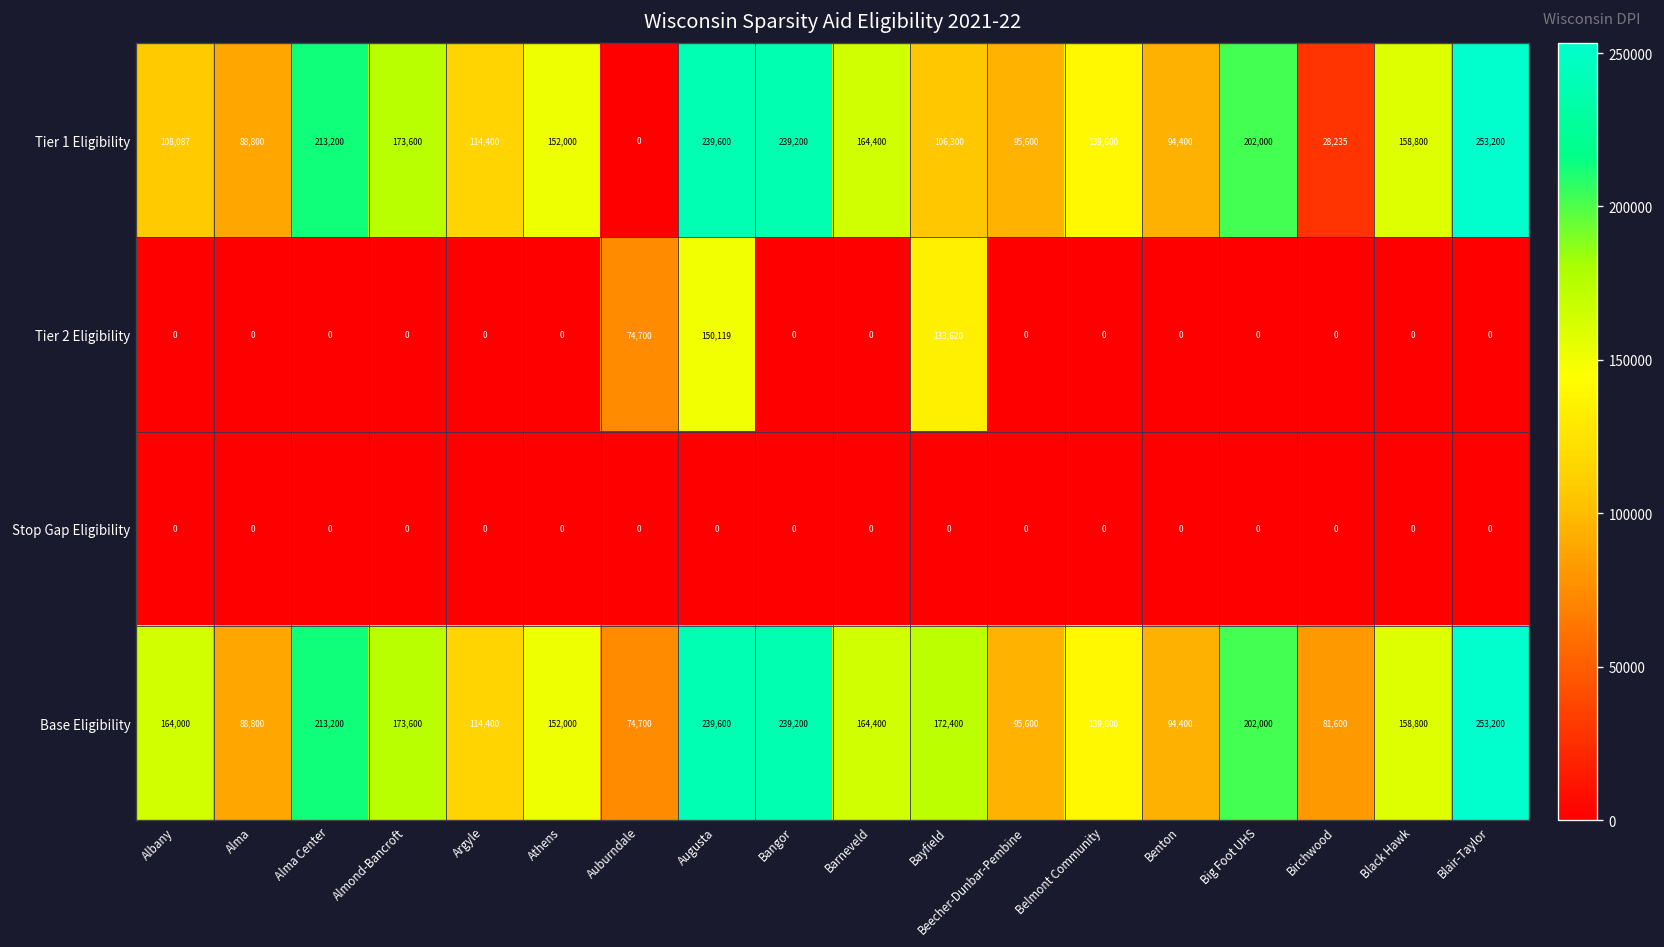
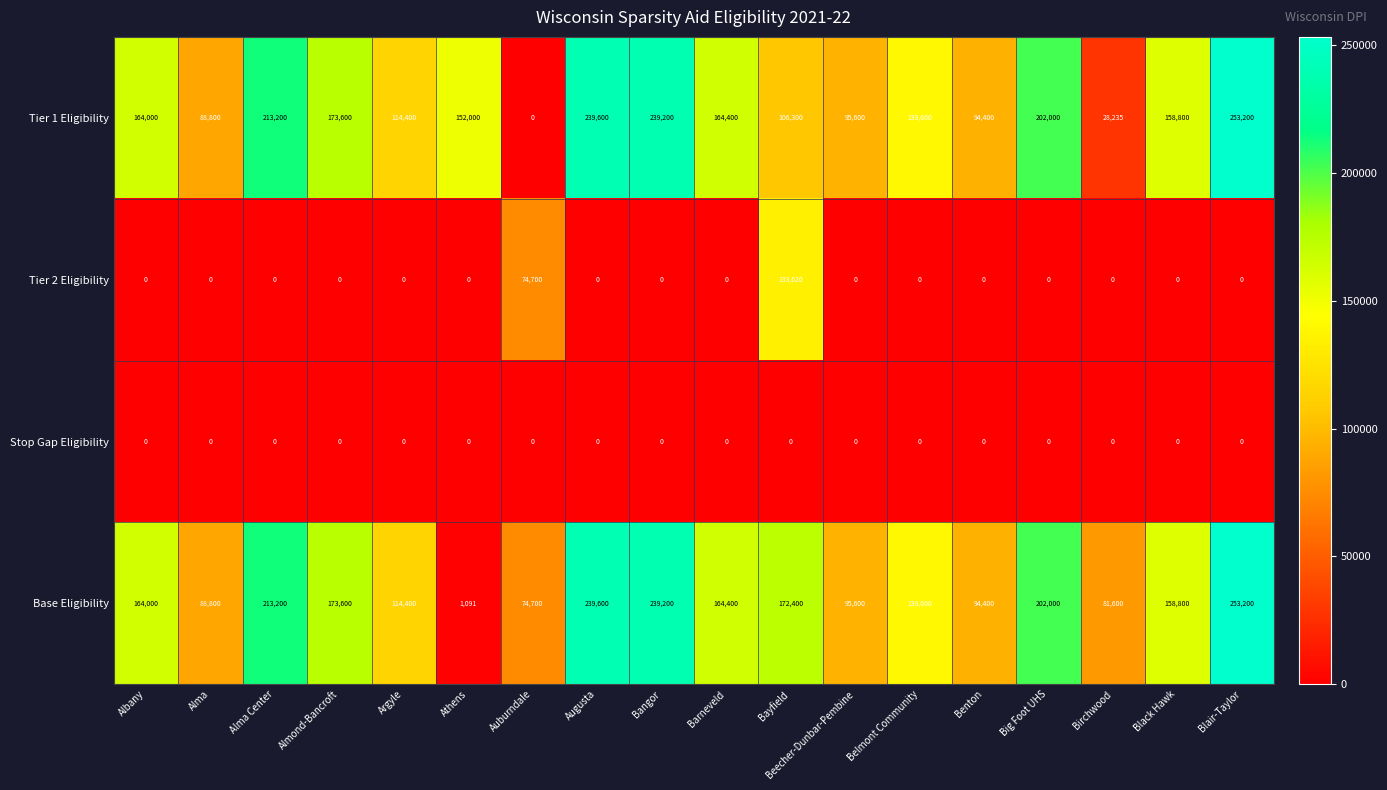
  {
    "Tier 1 Eligibility": {
-     "Albany": "108,087",
+     "Albany": "164,000",
      "Alma": "88,800",
      "Alma Center": "213,200",
      "Almond-Bancroft": "173,600",
      "Argyle": "114,400",
      "Athens": "152,000",
      "Auburndale": "0",
      "Augusta": "239,600",
      "Bangor": "239,200",
      "Barneveld": "164,400",
      "Bayfield": "106,300",
      "Beecher-Dunbar-Pembine": "95,600",
      "Belmont Community": "139,600",
      "Benton": "94,400",
      "Big Foot UHS": "202,000",
      "Birchwood": "28,235",
      "Black Hawk": "158,800",
      "Blair-Taylor": "253,200"
    },
    "Tier 2 Eligibility": {
      "Albany": "0",
      "Alma": "0",
      "Alma Center": "0",
      "Almond-Bancroft": "0",
      "Argyle": "0",
      "Athens": "0",
      "Auburndale": "74,700",
-     "Augusta": "150,119",
+     "Augusta": "0",
      "Bangor": "0",
      "Barneveld": "0",
      "Bayfield": "133,620",
      "Beecher-Dunbar-Pembine": "0",
      "Belmont Community": "0",
      "Benton": "0",
      "Big Foot UHS": "0",
      "Birchwood": "0",
      "Black Hawk": "0",
      "Blair-Taylor": "0"
    },
    "Stop Gap Eligibility": {
      "Albany": "0",
      "Alma": "0",
      "Alma Center": "0",
      "Almond-Bancroft": "0",
      "Argyle": "0",
      "Athens": "0",
      "Auburndale": "0",
      "Augusta": "0",
      "Bangor": "0",
      "Barneveld": "0",
      "Bayfield": "0",
      "Beecher-Dunbar-Pembine": "0",
      "Belmont Community": "0",
      "Benton": "0",
      "Big Foot UHS": "0",
      "Birchwood": "0",
      "Black Hawk": "0",
      "Blair-Taylor": "0"
    },
    "Base Eligibility": {
      "Albany": "164,000",
      "Alma": "88,800",
      "Alma Center": "213,200",
      "Almond-Bancroft": "173,600",
      "Argyle": "114,400",
-     "Athens": "152,000",
+     "Athens": "1,091",
      "Auburndale": "74,700",
      "Augusta": "239,600",
      "Bangor": "239,200",
      "Barneveld": "164,400",
      "Bayfield": "172,400",
      "Beecher-Dunbar-Pembine": "95,600",
      "Belmont Community": "139,600",
      "Benton": "94,400",
      "Big Foot UHS": "202,000",
      "Birchwood": "81,600",
      "Black Hawk": "158,800",
      "Blair-Taylor": "253,200"
    }
  }
